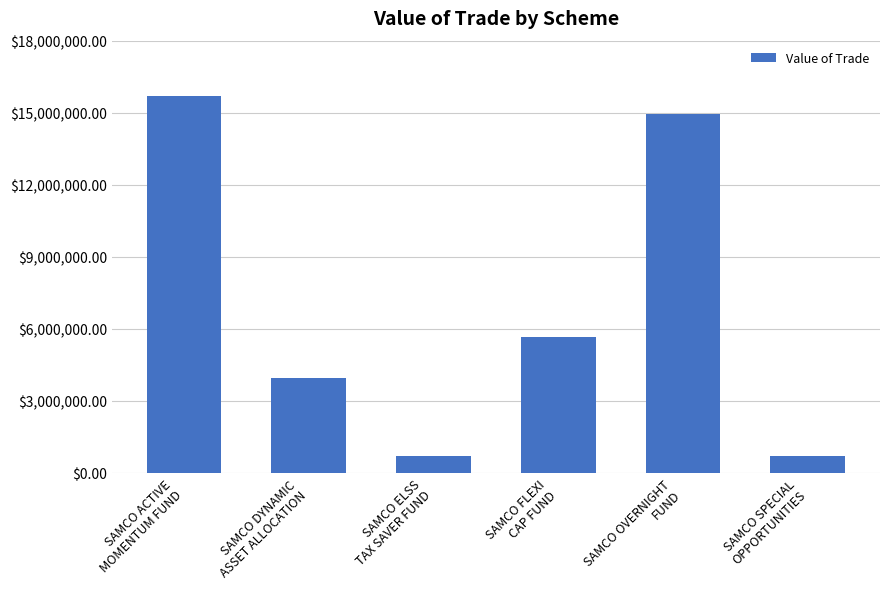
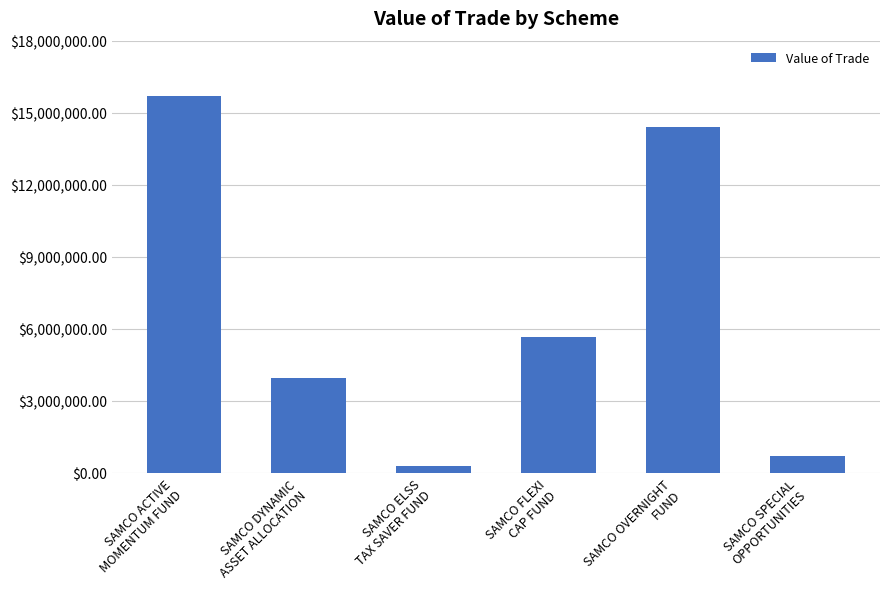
  {
    "SAMCO ACTIVE MOMENTUM FUND": "$15,700,000",
    "SAMCO DYNAMIC ASSET ALLOCATION": "$4,000,000",
-   "SAMCO ELSS TAX SAVER FUND": "$700,000",
+   "SAMCO ELSS TAX SAVER FUND": "$300,000",
    "SAMCO FLEXI CAP FUND": "$5,700,000",
-   "SAMCO OVERNIGHT FUND": "$14,900,000",
+   "SAMCO OVERNIGHT FUND": "$14,400,000",
    "SAMCO SPECIAL OPPORTUNITIES": "$700,000"
  }
